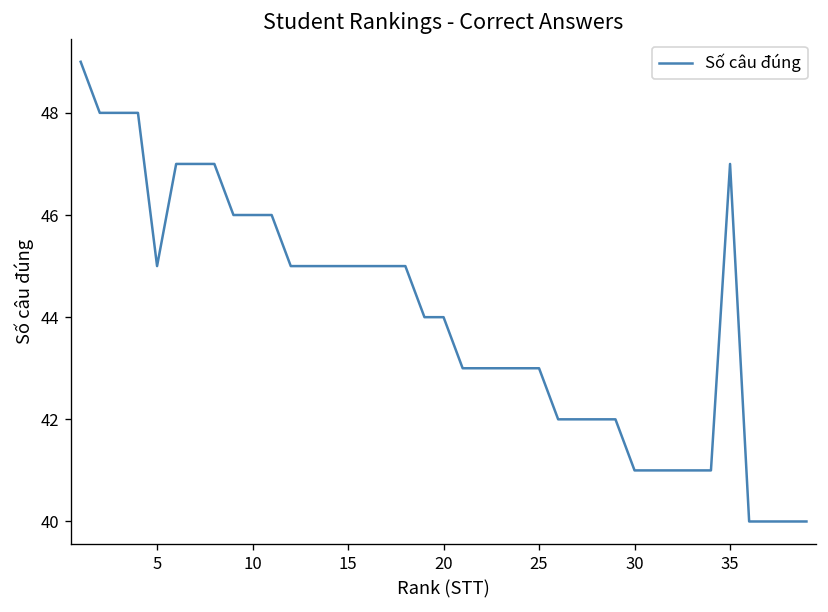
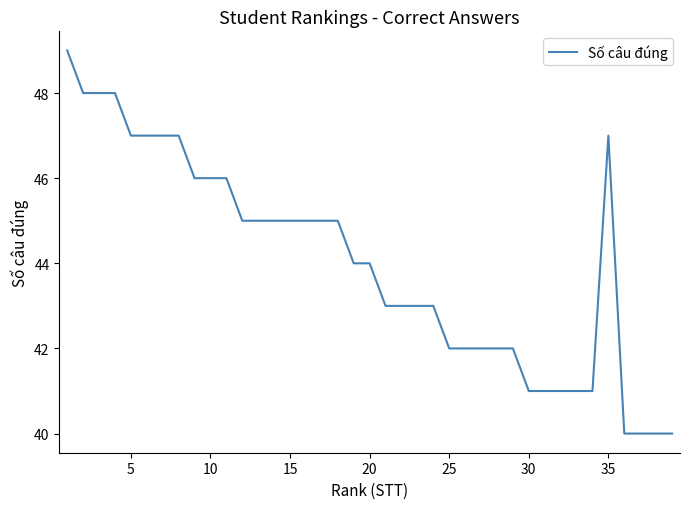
  {
-   "5": 45,
+   "5": 47,
    "10": 46,
    "15": 45,
    "20": 44,
-   "25": 43,
+   "25": 42,
    "30": 41,
    "35": 47
  }
